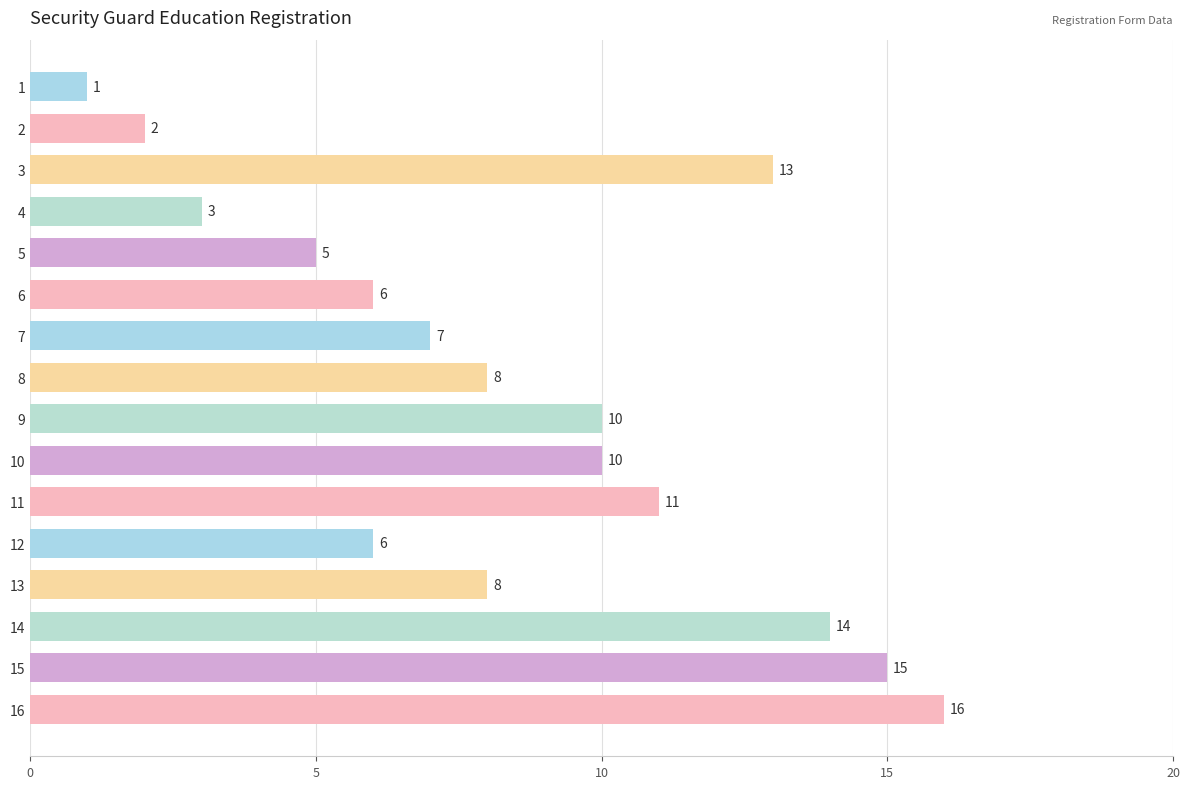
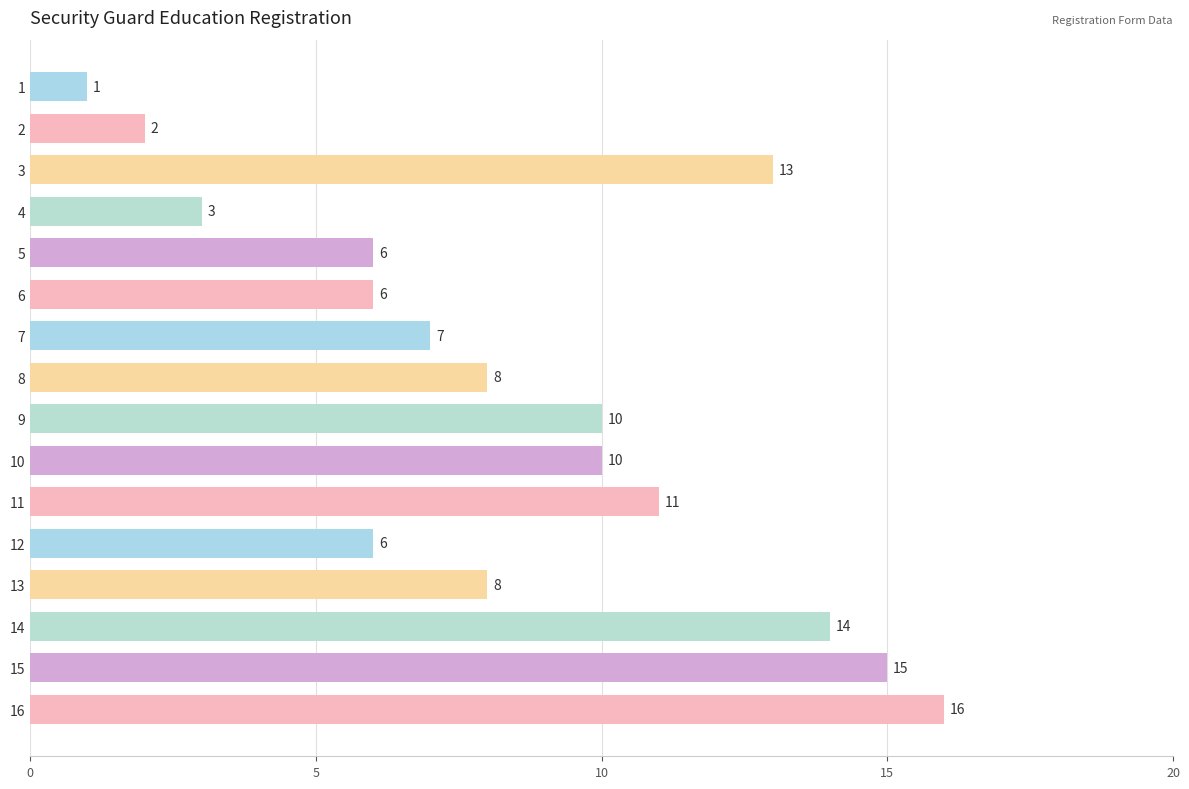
  {
    "1": 1,
    "2": 2,
    "3": 13,
    "4": 3,
-   "5": 5,
+   "5": 6,
    "6": 6,
    "7": 7,
    "8": 8,
    "9": 10,
    "10": 10,
    "11": 11,
    "12": 6,
    "13": 8,
    "14": 14,
    "15": 15,
    "16": 16
  }
